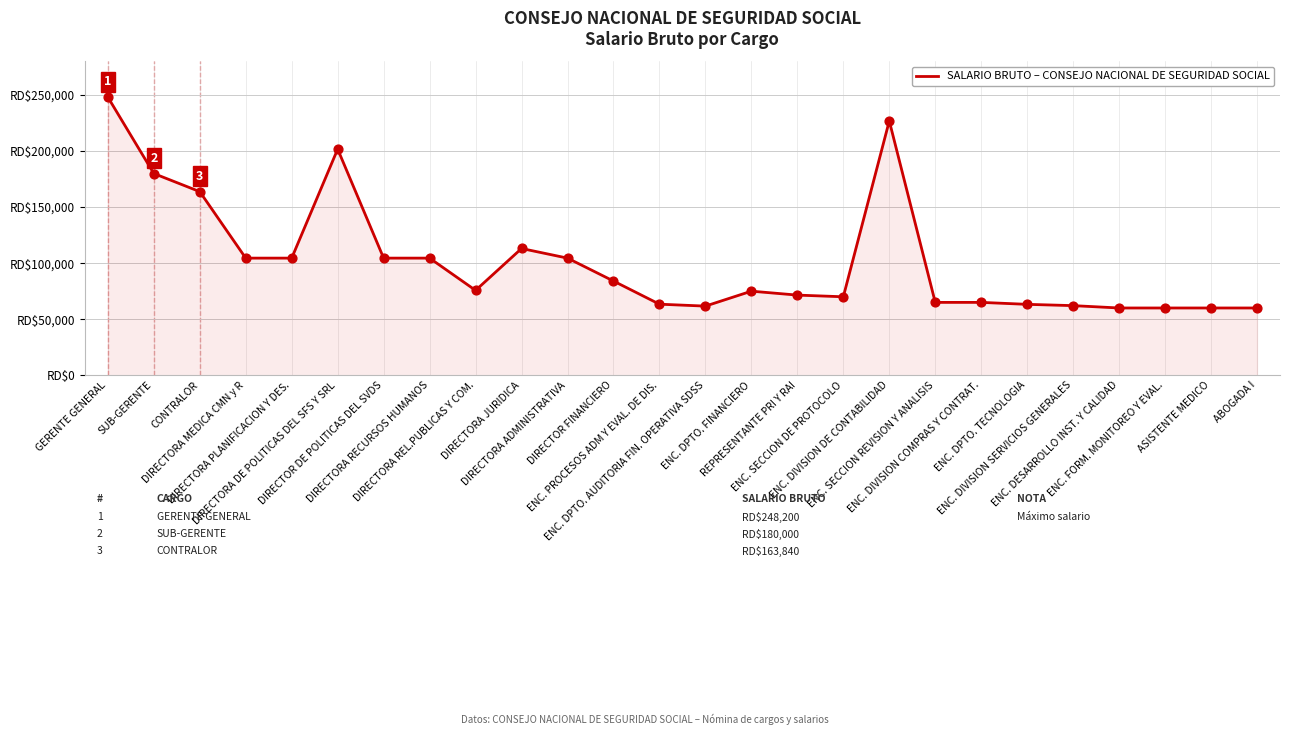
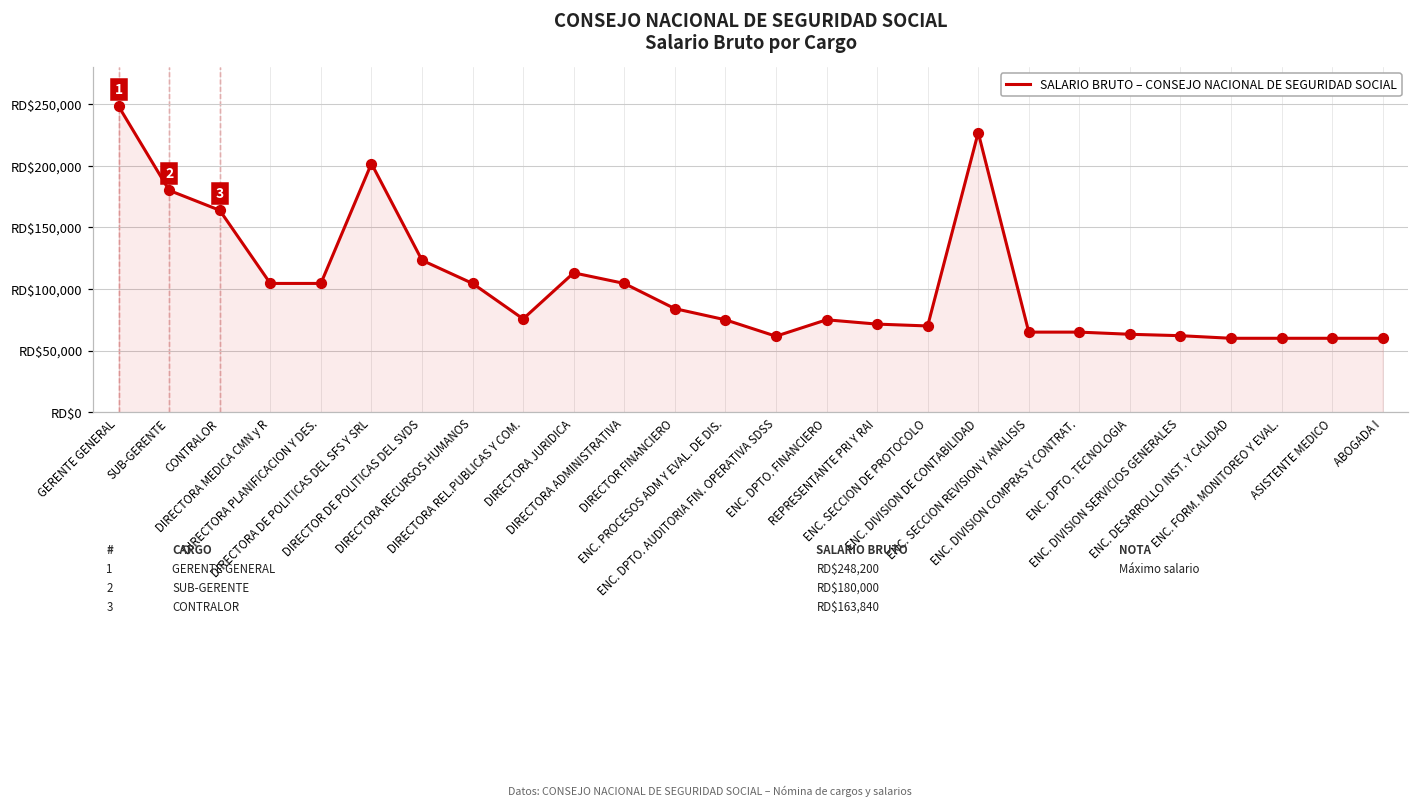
  {
    "DIRECTORA MEDICA CMN y R": "RD$105,000",
    "DIRECTORA PLANIFICACION Y DES.": "RD$105,000",
    "DIRECTORA DE POLITICAS DEL SFS Y SRL": "RD$202,000",
-   "DIRECTOR DE POLITICAS DEL SVDS": "RD$105,000",
+   "DIRECTOR DE POLITICAS DEL SVDS": "RD$123,000",
    "DIRECTORA RECURSOS HUMANOS": "RD$105,000",
    "DIRECTORA REL.PUBLICAS Y COM.": "RD$76,000",
    "DIRECTORA JURIDICA": "RD$113,000",
    "DIRECTORA ADMINISTRATIVA": "RD$105,000",
    "DIRECTOR FINANCIERO": "RD$84,000",
-   "ENC. PROCESOS ADM Y EVAL. DE DIS.": "RD$63,000",
+   "ENC. PROCESOS ADM Y EVAL. DE DIS.": "RD$75,000",
    "ENC. DPTO. AUDITORIA FIN. OPERATIVA SDSS": "RD$62,000",
    "ENC. DPTO. FINANCIERO": "RD$75,000",
    "REPRESENTANTE PRI Y RAI": "RD$72,000",
    "ENC. SECCION DE PROTOCOLO": "RD$70,000",
    "ENC. DIVISION DE CONTABILIDAD": "RD$227,000",
    "ENC. SECCION REVISION Y ANALISIS": "RD$65,000",
    "ENC. DIVISION COMPRAS Y CONTRAT.": "RD$65,000",
    "ENC. DPTO. TECNOLOGIA": "RD$63,000",
    "ENC. DIVISION SERVICIOS GENERALES": "RD$62,000",
    "ENC. DESARROLLO INST. Y CALIDAD": "RD$60,000",
    "ENC. FORM. MONITOREO Y EVAL.": "RD$60,000",
    "ASISTENTE MEDICO": "RD$60,000",
    "ABOGADA I": "RD$60,000"
  }
